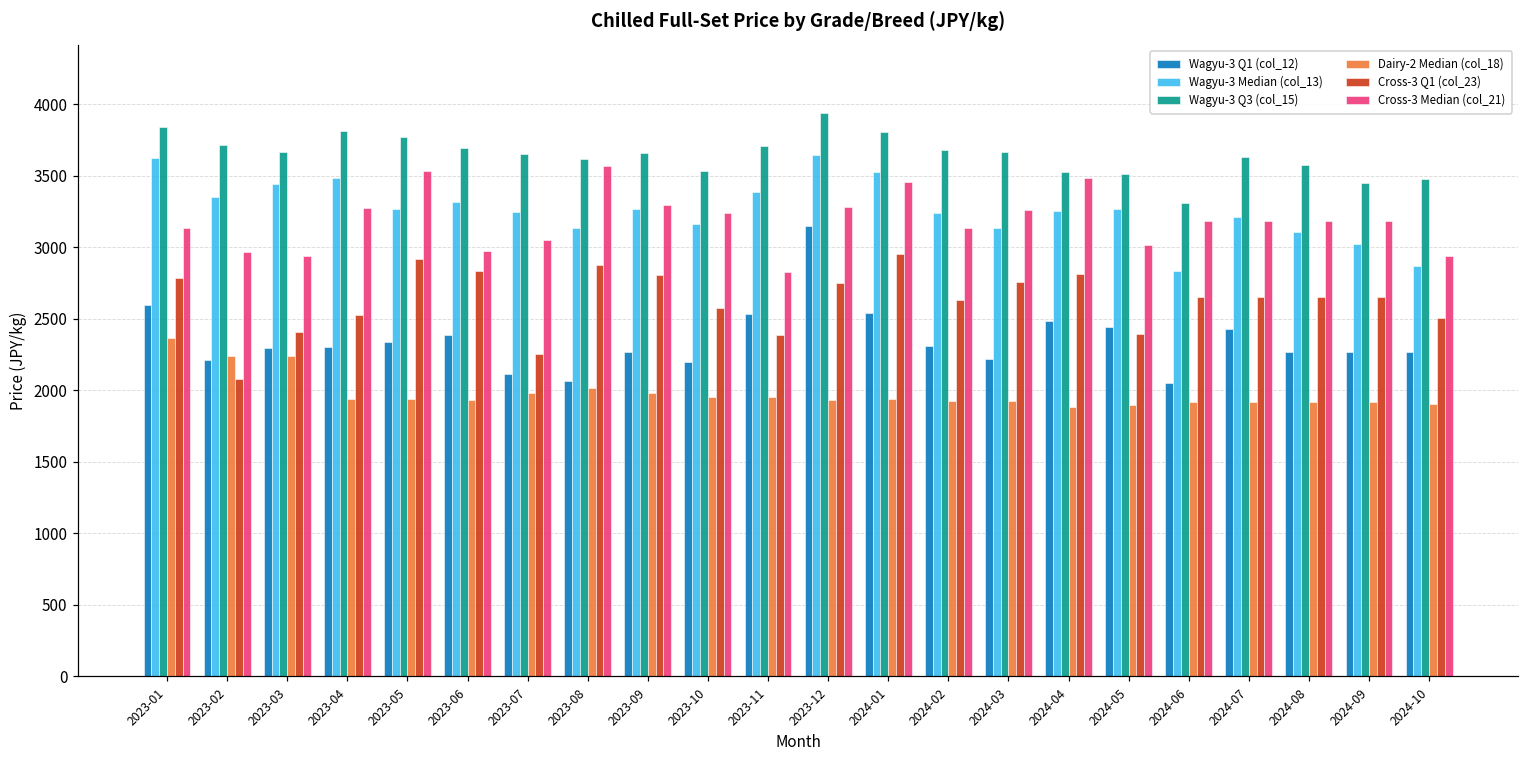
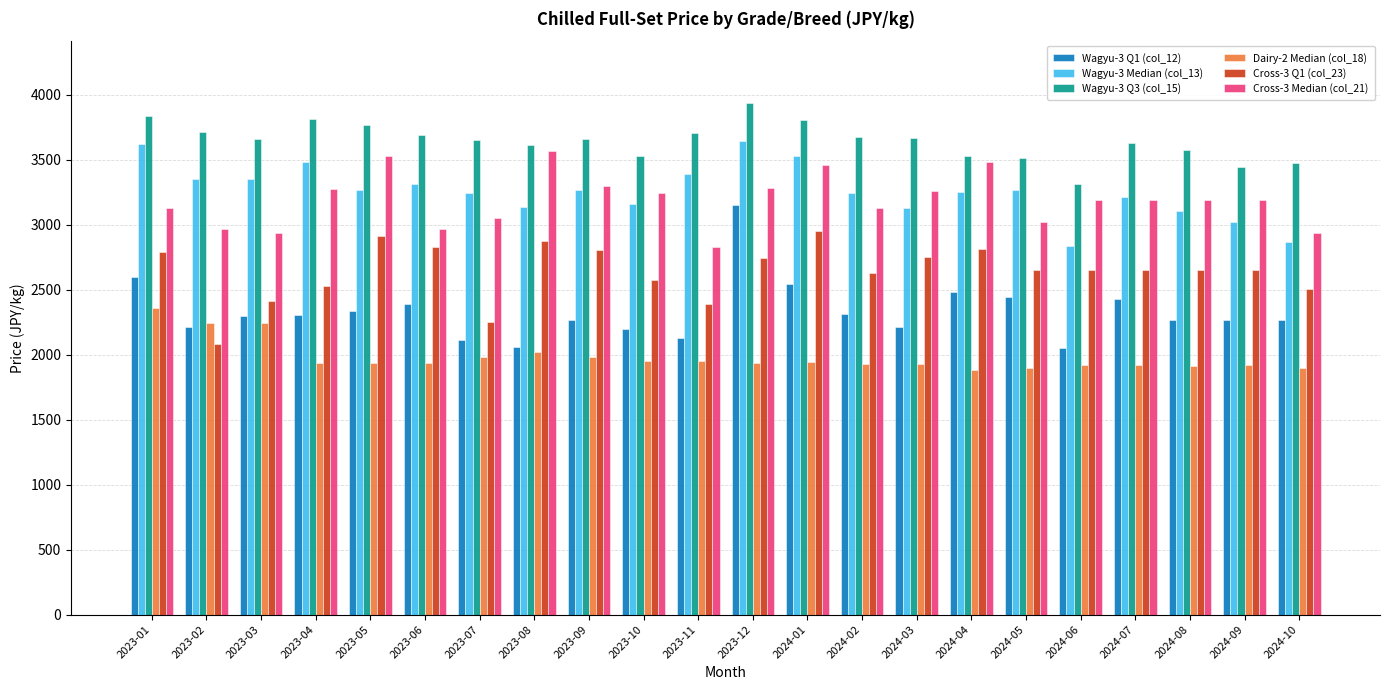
  {
    "Wagyu-3 Q1 (col_12)": {
      "2023-01": 2600,
      "2023-02": 2210,
      "2023-03": 2300,
      "2023-04": 2300,
      "2023-05": 2340,
      "2023-06": 2390,
      "2023-07": 2110,
      "2023-08": 2060,
      "2023-09": 2270,
      "2023-10": 2200,
-     "2023-11": 2530,
+     "2023-11": 2130,
      "2023-12": 3150,
      "2024-01": 2540,
      "2024-02": 2310,
      "2024-03": 2220,
      "2024-04": 2480,
      "2024-05": 2440,
      "2024-06": 2050,
      "2024-07": 2430,
      "2024-08": 2270,
      "2024-09": 2270,
      "2024-10": 2270
    },
    "Wagyu-3 Median (col_13)": {
      "2023-01": 3620,
      "2023-02": 3350,
-     "2023-03": 3440,
+     "2023-03": 3350,
      "2023-04": 3480,
      "2023-05": 3270,
      "2023-06": 3320,
      "2023-07": 3240,
      "2023-08": 3140,
      "2023-09": 3270,
      "2023-10": 3160,
      "2023-11": 3390,
      "2023-12": 3650,
      "2024-01": 3530,
      "2024-02": 3240,
      "2024-03": 3130,
      "2024-04": 3250,
      "2024-05": 3270,
      "2024-06": 2840,
      "2024-07": 3210,
      "2024-08": 3110,
      "2024-09": 3020,
      "2024-10": 2870
    },
    "Wagyu-3 Q3 (col_15)": {
      "2023-01": 3840,
      "2023-02": 3710,
      "2023-03": 3660,
      "2023-04": 3820,
      "2023-05": 3770,
      "2023-06": 3690,
      "2023-07": 3650,
      "2023-08": 3610,
      "2023-09": 3660,
      "2023-10": 3530,
      "2023-11": 3710,
      "2023-12": 3940,
      "2024-01": 3800,
      "2024-02": 3680,
      "2024-03": 3660,
      "2024-04": 3530,
      "2024-05": 3510,
      "2024-06": 3310,
      "2024-07": 3630,
      "2024-08": 3580,
      "2024-09": 3450,
      "2024-10": 3480
    },
    "Dairy-2 Median (col_18)": {
      "2023-01": 2360,
      "2023-02": 2240,
      "2023-03": 2240,
      "2023-04": 1940,
      "2023-05": 1940,
      "2023-06": 1930,
      "2023-07": 1980,
      "2023-08": 2020,
      "2023-09": 1980,
      "2023-10": 1950,
      "2023-11": 1950,
      "2023-12": 1930,
      "2024-01": 1940,
      "2024-02": 1930,
      "2024-03": 1930,
      "2024-04": 1880,
      "2024-05": 1900,
      "2024-06": 1920,
      "2024-07": 1920,
      "2024-08": 1910,
      "2024-09": 1920,
      "2024-10": 1900
    },
    "Cross-3 Q1 (col_23)": {
      "2023-01": 2790,
      "2023-02": 2080,
      "2023-03": 2410,
      "2023-04": 2530,
      "2023-05": 2920,
      "2023-06": 2830,
      "2023-07": 2250,
      "2023-08": 2870,
      "2023-09": 2810,
      "2023-10": 2570,
      "2023-11": 2390,
      "2023-12": 2750,
      "2024-01": 2950,
      "2024-02": 2630,
      "2024-03": 2750,
      "2024-04": 2810,
-     "2024-05": 2390,
+     "2024-05": 2650,
      "2024-06": 2650,
      "2024-07": 2650,
      "2024-08": 2650,
      "2024-09": 2650,
      "2024-10": 2500
    },
    "Cross-3 Median (col_21)": {
      "2023-01": 3130,
      "2023-02": 2970,
      "2023-03": 2940,
      "2023-04": 3270,
      "2023-05": 3530,
      "2023-06": 2970,
      "2023-07": 3050,
      "2023-08": 3560,
      "2023-09": 3290,
      "2023-10": 3240,
      "2023-11": 2830,
      "2023-12": 3280,
      "2024-01": 3460,
      "2024-02": 3130,
      "2024-03": 3260,
      "2024-04": 3480,
      "2024-05": 3020,
      "2024-06": 3190,
      "2024-07": 3190,
      "2024-08": 3190,
      "2024-09": 3190,
      "2024-10": 2940
    }
  }
